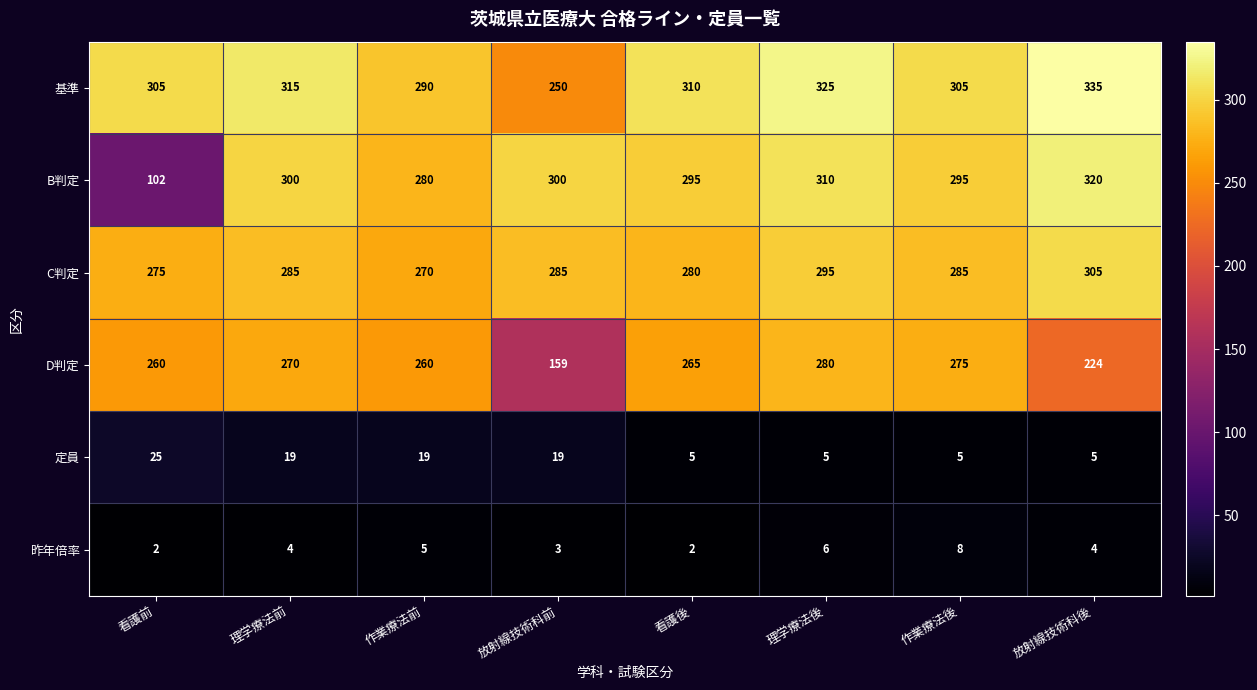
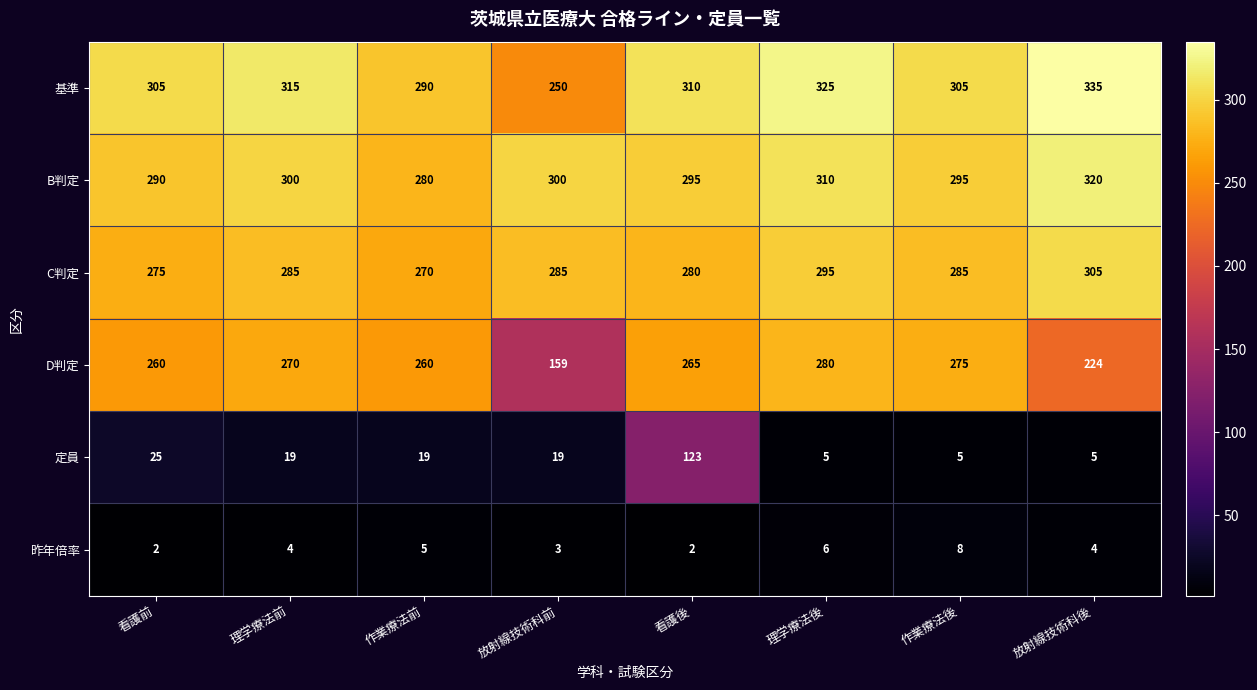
  {
    "基準": {
      "看護前": 305,
      "理学療法前": 315,
      "作業療法前": 290,
      "放射線技術科前": 250,
      "看護後": 310,
      "理学療法後": 325,
      "作業療法後": 305,
      "放射線技術科後": 335
    },
    "B判定": {
-     "看護前": 102,
+     "看護前": 290,
      "理学療法前": 300,
      "作業療法前": 280,
      "放射線技術科前": 300,
      "看護後": 295,
      "理学療法後": 310,
      "作業療法後": 295,
      "放射線技術科後": 320
    },
    "C判定": {
      "看護前": 275,
      "理学療法前": 285,
      "作業療法前": 270,
      "放射線技術科前": 285,
      "看護後": 280,
      "理学療法後": 295,
      "作業療法後": 285,
      "放射線技術科後": 305
    },
    "D判定": {
      "看護前": 260,
      "理学療法前": 270,
      "作業療法前": 260,
      "放射線技術科前": 159,
      "看護後": 265,
      "理学療法後": 280,
      "作業療法後": 275,
      "放射線技術科後": 224
    },
    "定員": {
      "看護前": 25,
      "理学療法前": 19,
      "作業療法前": 19,
      "放射線技術科前": 19,
-     "看護後": 5,
+     "看護後": 123,
      "理学療法後": 5,
      "作業療法後": 5,
      "放射線技術科後": 5
    },
    "昨年倍率": {
      "看護前": 2,
      "理学療法前": 4,
      "作業療法前": 5,
      "放射線技術科前": 3,
      "看護後": 2,
      "理学療法後": 6,
      "作業療法後": 8,
      "放射線技術科後": 4
    }
  }
